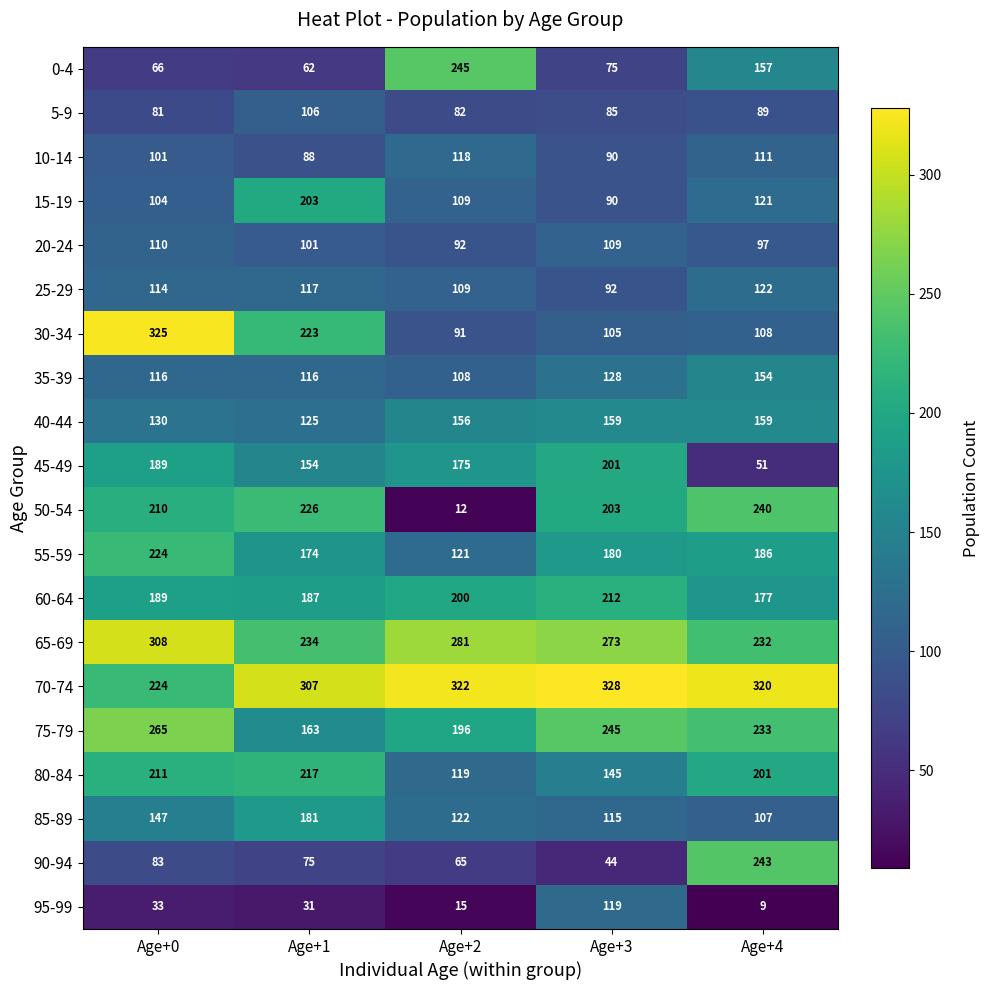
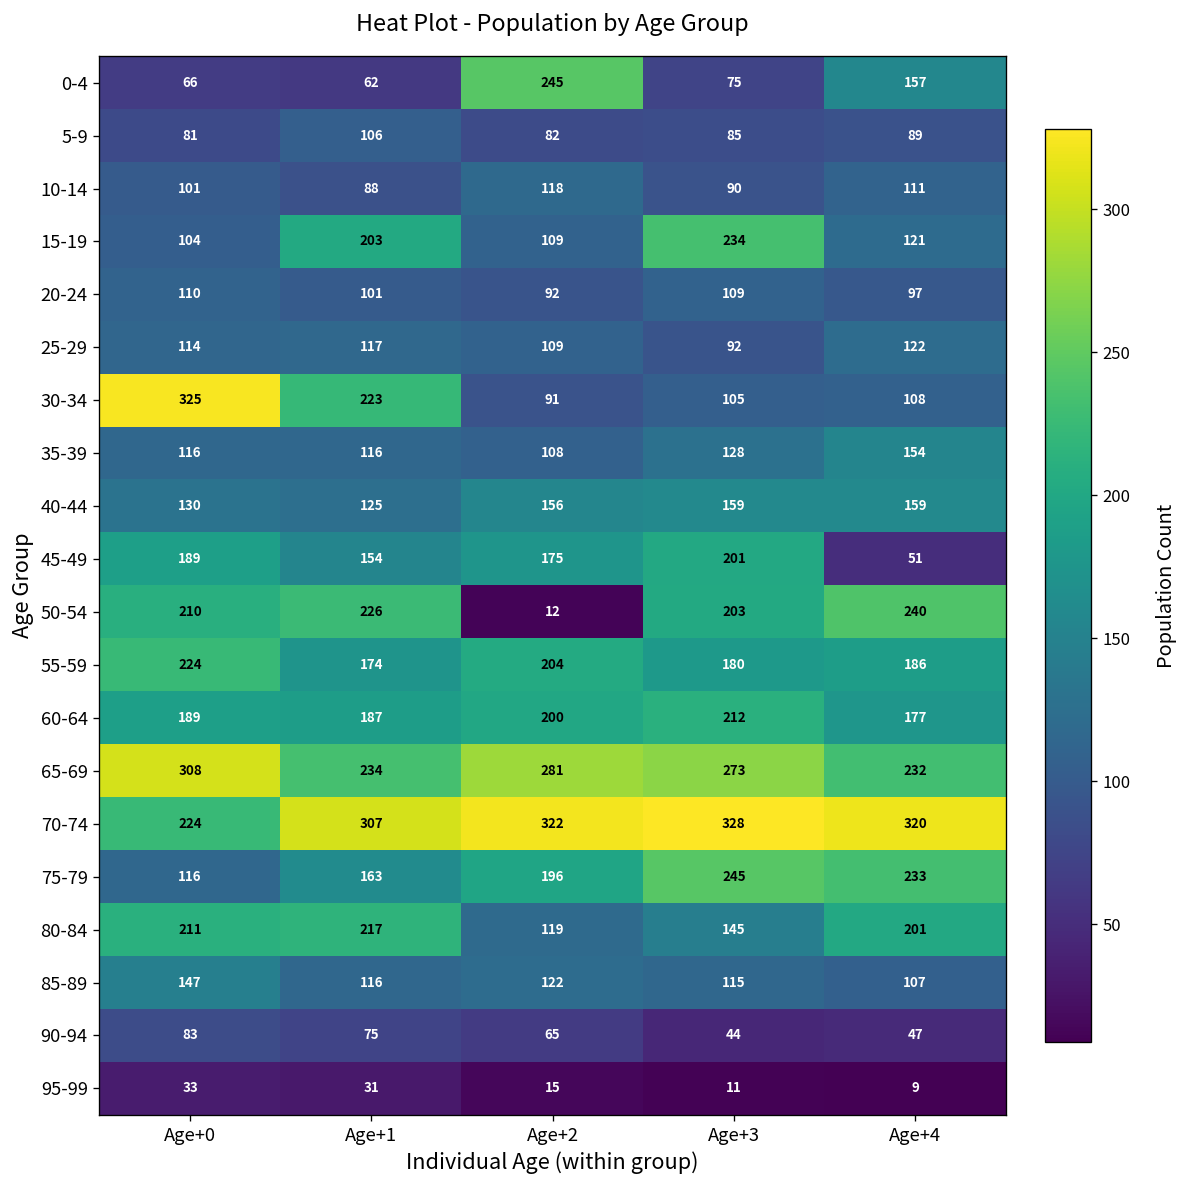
  {
    "0-4": {
      "Age+0": 66,
      "Age+1": 62,
      "Age+2": 245,
      "Age+3": 75,
      "Age+4": 157
    },
    "5-9": {
      "Age+0": 81,
      "Age+1": 106,
      "Age+2": 82,
      "Age+3": 85,
      "Age+4": 89
    },
    "10-14": {
      "Age+0": 101,
      "Age+1": 88,
      "Age+2": 118,
      "Age+3": 90,
      "Age+4": 111
    },
    "15-19": {
      "Age+0": 104,
      "Age+1": 203,
      "Age+2": 109,
-     "Age+3": 90,
+     "Age+3": 234,
      "Age+4": 121
    },
    "20-24": {
      "Age+0": 110,
      "Age+1": 101,
      "Age+2": 92,
      "Age+3": 109,
      "Age+4": 97
    },
    "25-29": {
      "Age+0": 114,
      "Age+1": 117,
      "Age+2": 109,
      "Age+3": 92,
      "Age+4": 122
    },
    "30-34": {
      "Age+0": 325,
      "Age+1": 223,
      "Age+2": 91,
      "Age+3": 105,
      "Age+4": 108
    },
    "35-39": {
      "Age+0": 116,
      "Age+1": 116,
      "Age+2": 108,
      "Age+3": 128,
      "Age+4": 154
    },
    "40-44": {
      "Age+0": 130,
      "Age+1": 125,
      "Age+2": 156,
      "Age+3": 159,
      "Age+4": 159
    },
    "45-49": {
      "Age+0": 189,
      "Age+1": 154,
      "Age+2": 175,
      "Age+3": 201,
      "Age+4": 51
    },
    "50-54": {
      "Age+0": 210,
      "Age+1": 226,
      "Age+2": 12,
      "Age+3": 203,
      "Age+4": 240
    },
    "55-59": {
      "Age+0": 224,
      "Age+1": 174,
-     "Age+2": 121,
+     "Age+2": 204,
      "Age+3": 180,
      "Age+4": 186
    },
    "60-64": {
      "Age+0": 189,
      "Age+1": 187,
      "Age+2": 200,
      "Age+3": 212,
      "Age+4": 177
    },
    "65-69": {
      "Age+0": 308,
      "Age+1": 234,
      "Age+2": 281,
      "Age+3": 273,
      "Age+4": 232
    },
    "70-74": {
      "Age+0": 224,
      "Age+1": 307,
      "Age+2": 322,
      "Age+3": 328,
      "Age+4": 320
    },
    "75-79": {
-     "Age+0": 265,
+     "Age+0": 116,
      "Age+1": 163,
      "Age+2": 196,
      "Age+3": 245,
      "Age+4": 233
    },
    "80-84": {
      "Age+0": 211,
      "Age+1": 217,
      "Age+2": 119,
      "Age+3": 145,
      "Age+4": 201
    },
    "85-89": {
      "Age+0": 147,
-     "Age+1": 181,
+     "Age+1": 116,
      "Age+2": 122,
      "Age+3": 115,
      "Age+4": 107
    },
    "90-94": {
      "Age+0": 83,
      "Age+1": 75,
      "Age+2": 65,
      "Age+3": 44,
-     "Age+4": 243
+     "Age+4": 47
    },
    "95-99": {
      "Age+0": 33,
      "Age+1": 31,
      "Age+2": 15,
-     "Age+3": 119,
+     "Age+3": 11,
      "Age+4": 9
    }
  }
